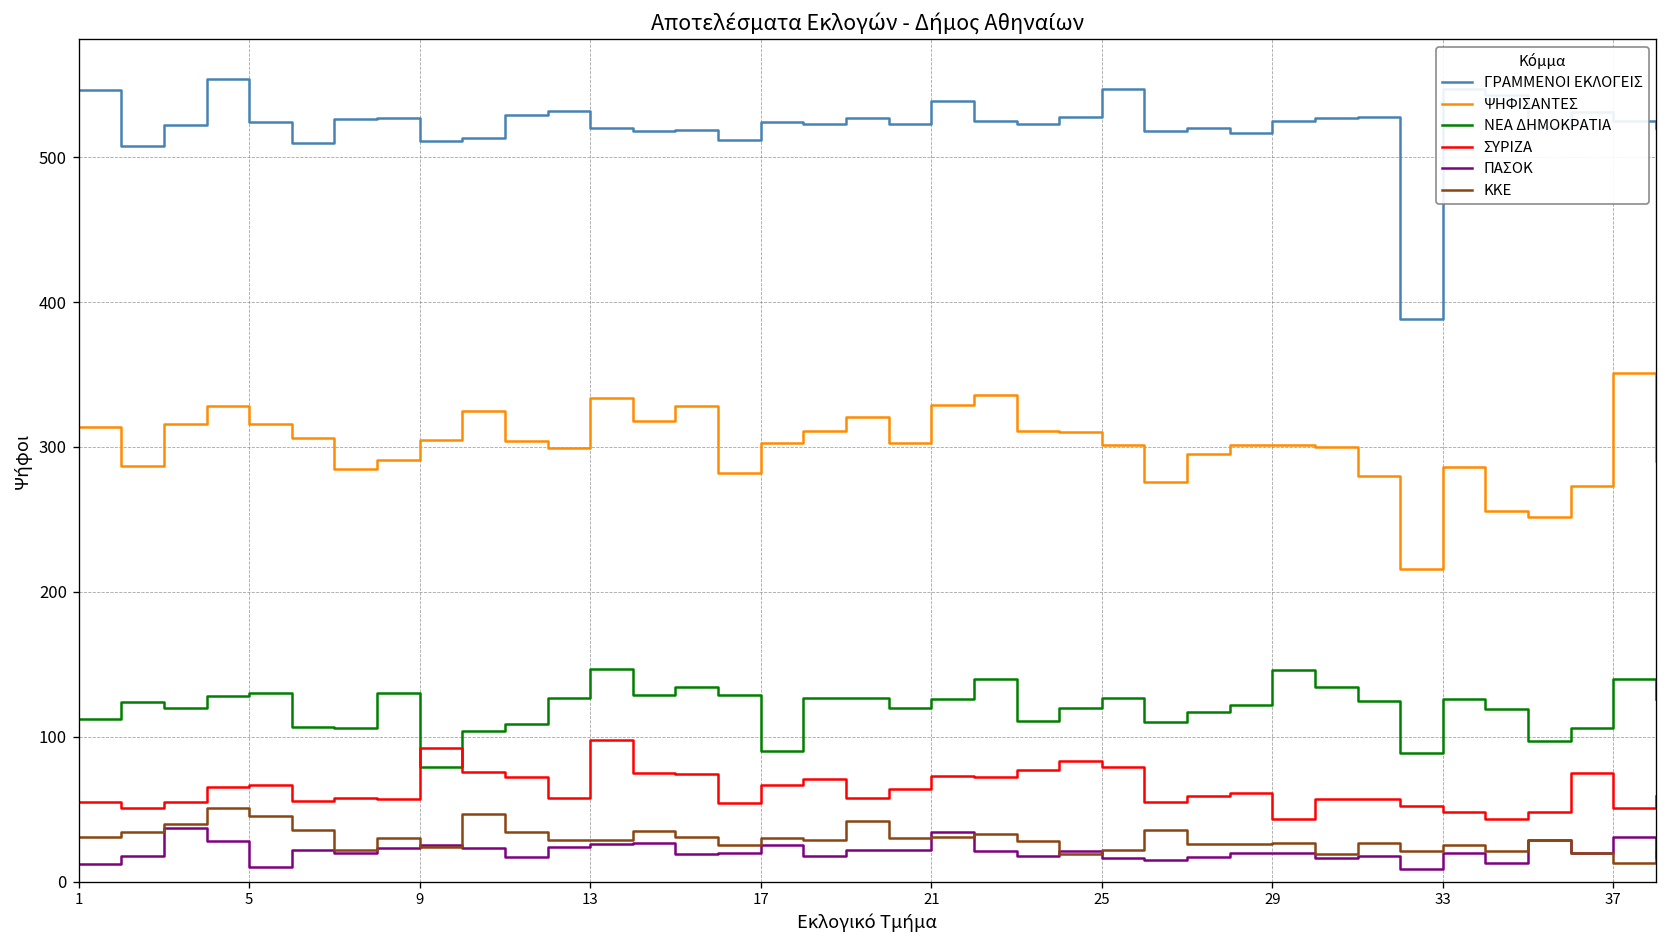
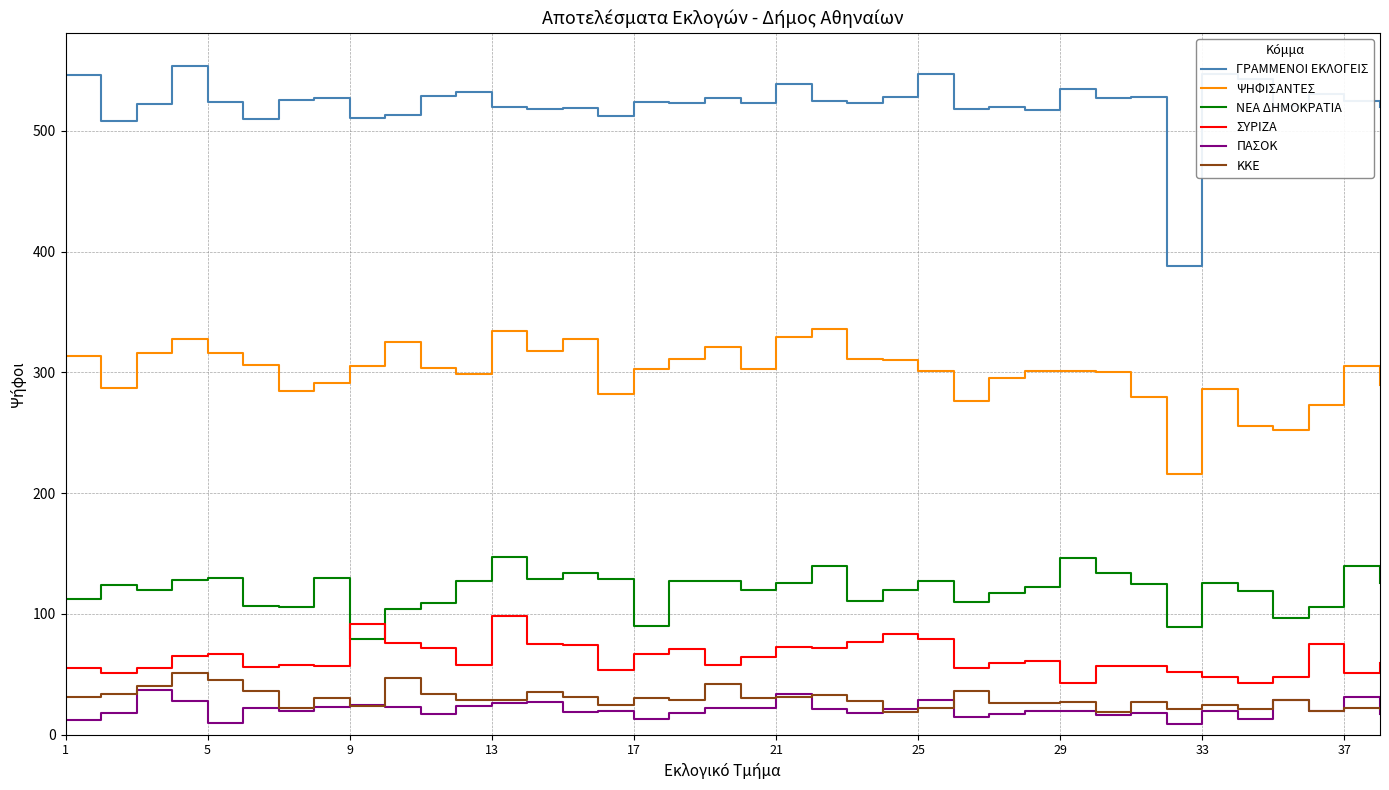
  {
    "ΓΡΑΜΜΕΝΟΙ ΕΚΛΟΓΕΙΣ": {
      "1": 546,
      "5": 524,
      "9": 511,
      "13": 520,
      "17": 524,
      "21": 539,
      "25": 547,
-     "29": 525
+     "29": 535
    },
    "ΨΗΦΙΣΑΝΤΕΣ": {
      "1": 314,
      "5": 316,
      "9": 305,
      "13": 334,
      "17": 303,
      "21": 329,
      "25": 301,
      "29": 301,
      "33": 286,
-     "37": 351
+     "37": 305
    },
    "ΝΕΑ ΔΗΜΟΚΡΑΤΙΑ": {
      "1": 112,
      "5": 130,
      "9": 79,
      "13": 147,
      "17": 90,
      "21": 126,
      "25": 127,
      "29": 146,
      "33": 126,
      "37": 140
    },
    "ΣΥΡΙΖΑ": {
      "1": 55,
      "5": 67,
      "9": 92,
      "13": 98,
      "17": 67,
      "21": 73,
      "25": 79,
      "29": 43,
      "33": 48,
      "37": 51
    },
    "ΠΑΣΟΚ": {
      "1": 12,
      "5": 10,
      "13": 26,
-     "17": 25,
+     "17": 13,
      "21": 34,
-     "25": 16,
+     "25": 29,
      "29": 20,
      "33": 20,
      "37": 31
    },
    "ΚΚΕ": {
      "1": 31,
      "5": 45,
      "13": 29,
      "17": 30,
      "21": 31,
      "25": 22,
      "29": 27,
      "33": 25,
-     "37": 13
+     "37": 22
    }
  }
